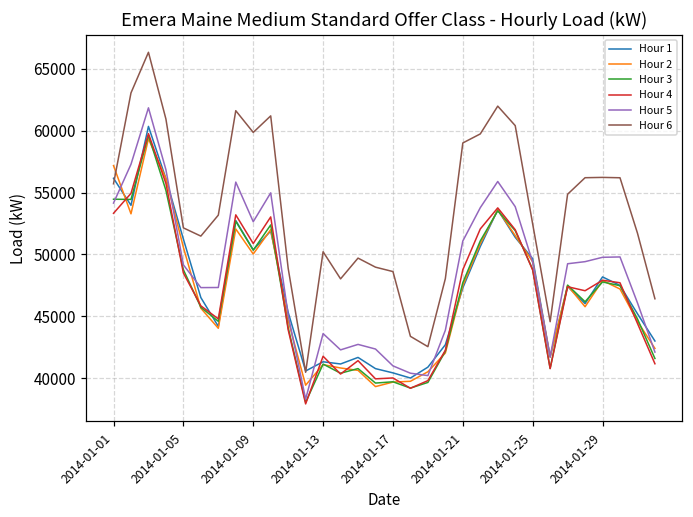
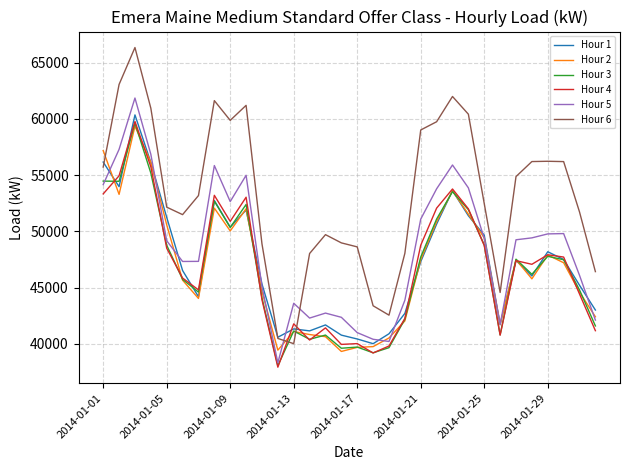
  {
    "Hour 1": {
      "2014-01-01": 56200,
      "2014-01-05": 51200,
      "2014-01-17": 40400,
      "2014-01-25": 49700,
      "2014-01-29": 48200
    },
    "Hour 2": {
      "2014-01-01": 57200,
      "2014-01-05": 50600,
      "2014-01-09": 50000
    },
    "Hour 3": {
      "2014-01-01": 54500,
      "2014-01-05": 48800,
      "2014-01-21": 47700
    },
    "Hour 4": {
      "2014-01-01": 53300,
      "2014-01-05": 48500,
      "2014-01-09": 50900,
      "2014-01-13": 41800,
      "2014-01-17": 40000,
      "2014-01-21": 48800
    },
    "Hour 5": {
      "2014-01-01": 54200,
      "2014-01-05": 49200,
      "2014-01-09": 52600,
      "2014-01-13": 43600,
      "2014-01-17": 41000,
      "2014-01-21": 51100,
      "2014-01-29": 49800
    },
    "Hour 6": {
      "2014-01-01": 55700,
      "2014-01-05": 52200,
      "2014-01-09": 59900,
-     "2014-01-13": 50200,
+     "2014-01-13": 40000,
      "2014-01-17": 48600,
      "2014-01-21": 59000,
      "2014-01-25": 52500,
      "2014-01-29": 56200
    }
  }
